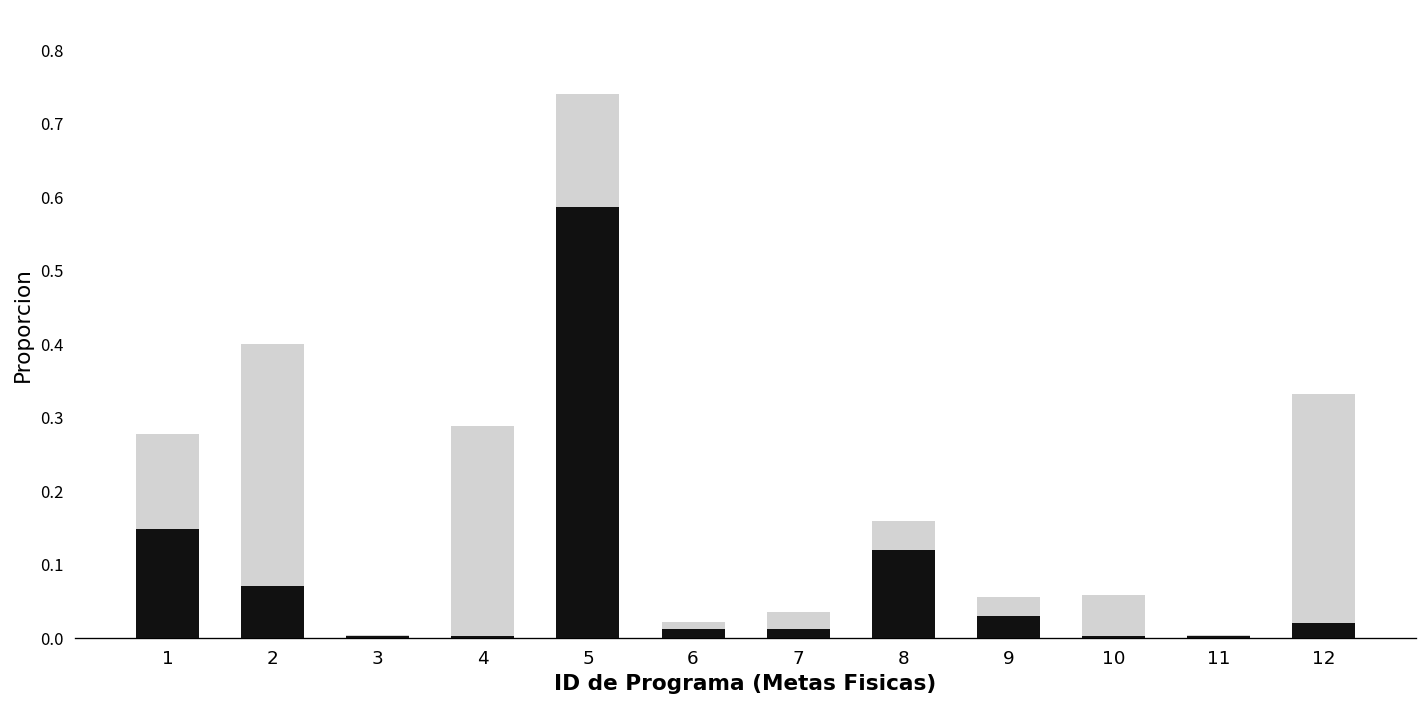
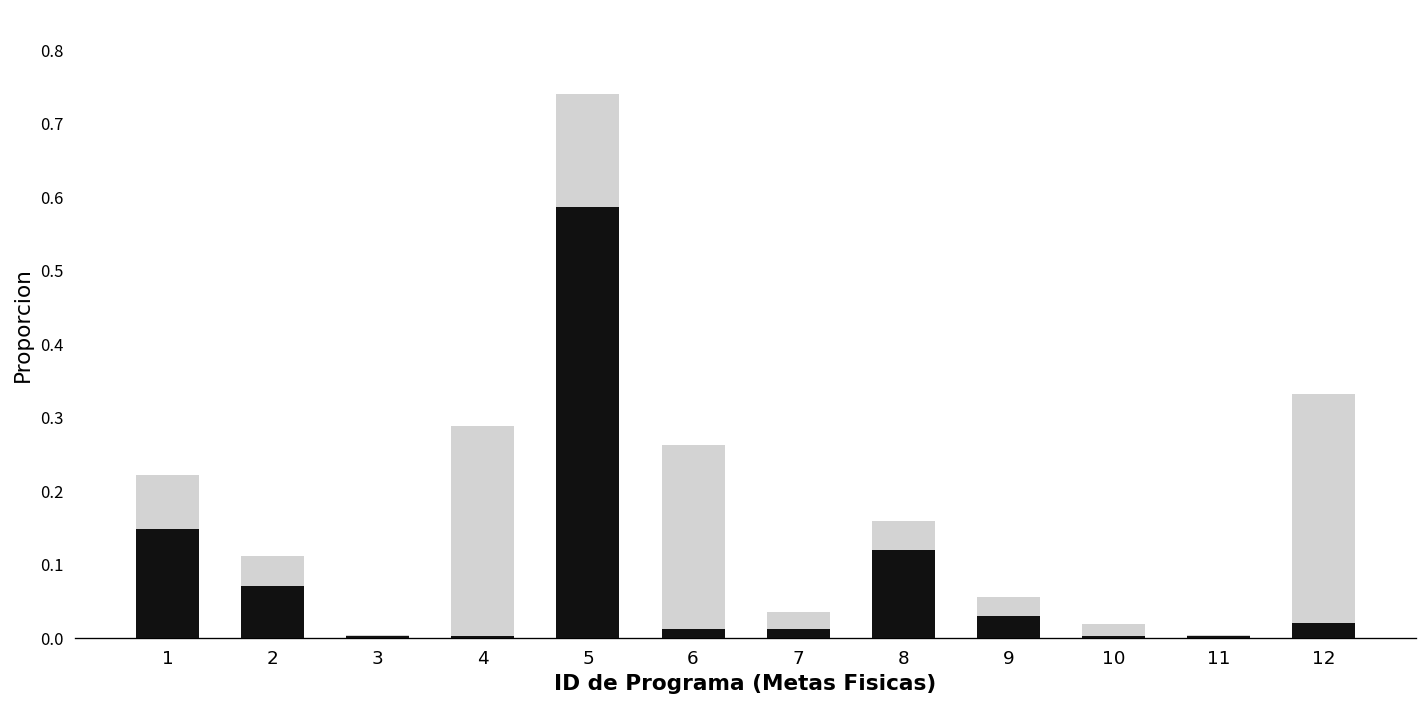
  {
    "95% CI": {
-     "1": 0.28,
-     "2": 0.40,
+     "1": 0.22,
+     "2": 0.11,
      "4": 0.29,
      "5": 0.74,
-     "6": 0.02,
+     "6": 0.26,
      "7": 0.04,
      "8": 0.16,
      "9": 0.06,
-     "10": 0.06,
+     "10": 0.02,
      "12": 0.33
    }
  }
